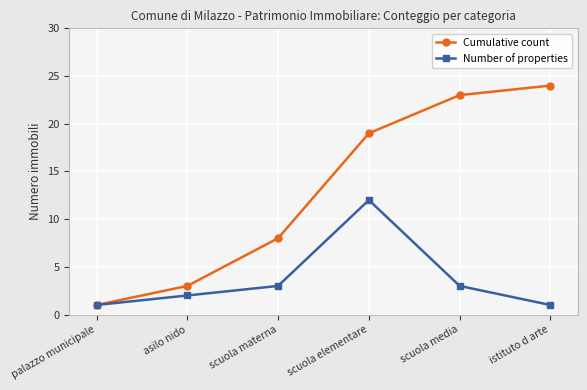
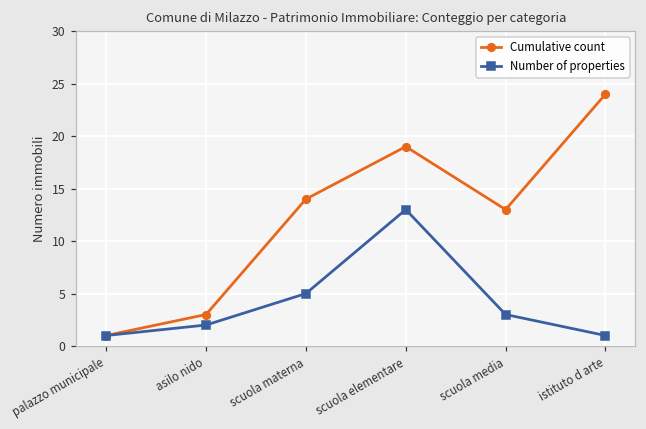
  {
    "Cumulative count": {
      "asilo nido": 3,
-     "scuola materna": 8,
+     "scuola materna": 14,
      "scuola elementare": 19,
-     "scuola media": 23,
+     "scuola media": 13,
      "istituto d arte": 24
    },
    "Number of properties": {
      "asilo nido": 2,
-     "scuola materna": 3,
-     "scuola elementare": 12,
+     "scuola materna": 5,
+     "scuola elementare": 13,
      "scuola media": 3,
      "istituto d arte": 1
    }
  }
